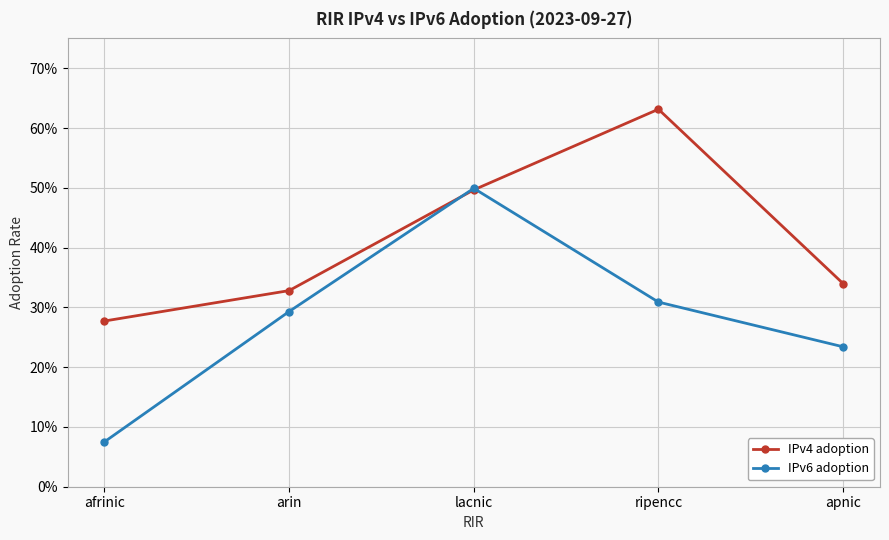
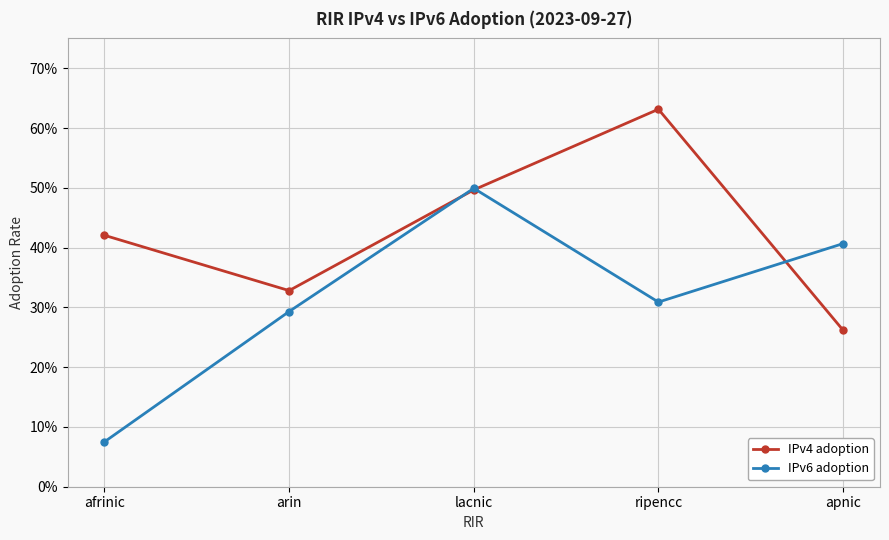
  {
    "IPv4 adoption": {
-     "afrinic": "28%",
+     "afrinic": "42%",
      "arin": "33%",
      "ripencc": "63%",
-     "apnic": "34%"
+     "apnic": "26%"
    },
    "IPv6 adoption": {
      "afrinic": "8%",
      "arin": "29%",
      "ripencc": "31%",
-     "apnic": "23%"
+     "apnic": "41%"
    }
  }
